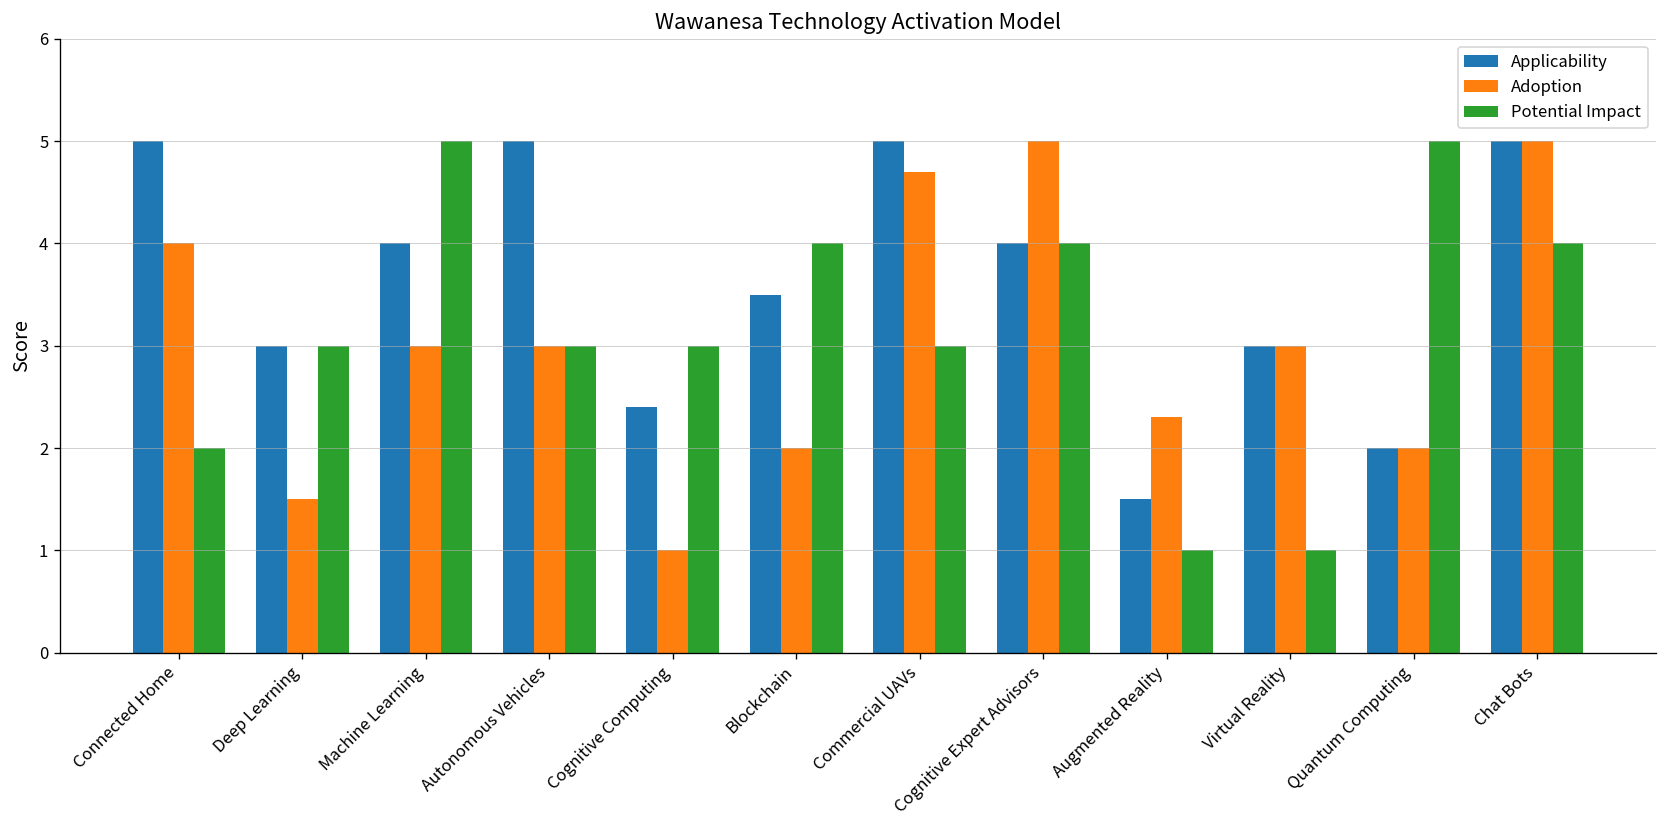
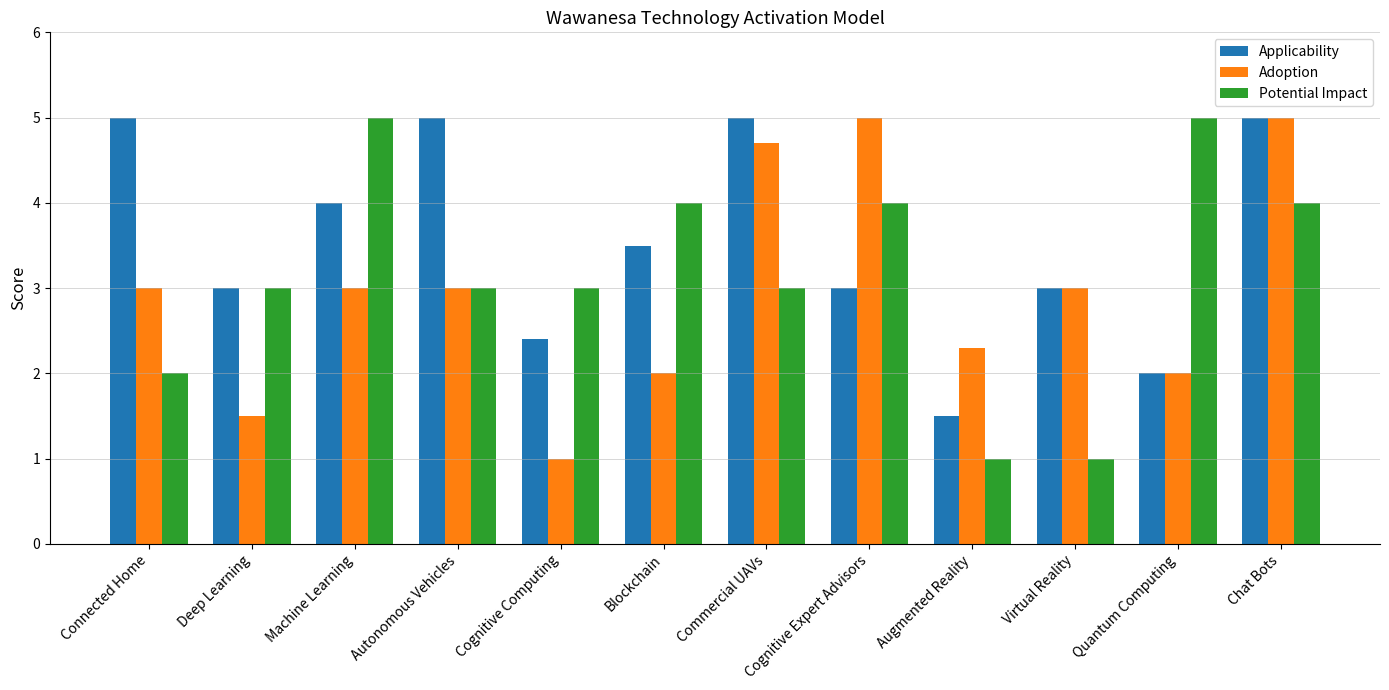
  {
    "Applicability": {
      "Connected Home": 5,
      "Deep Learning": 3,
      "Machine Learning": 4,
      "Autonomous Vehicles": 5,
      "Cognitive Computing": 2.4,
      "Blockchain": 3.5,
      "Commercial UAVs": 5,
-     "Cognitive Expert Advisors": 4,
+     "Cognitive Expert Advisors": 3,
      "Augmented Reality": 1.5,
      "Virtual Reality": 3,
      "Quantum Computing": 2,
      "Chat Bots": 5
    },
    "Adoption": {
-     "Connected Home": 4,
+     "Connected Home": 3,
      "Deep Learning": 1.5,
      "Machine Learning": 3,
      "Autonomous Vehicles": 3,
      "Cognitive Computing": 1,
      "Blockchain": 2,
      "Commercial UAVs": 4.7,
      "Cognitive Expert Advisors": 5,
      "Augmented Reality": 2.3,
      "Virtual Reality": 3,
      "Quantum Computing": 2,
      "Chat Bots": 5
    },
    "Potential Impact": {
      "Connected Home": 2,
      "Deep Learning": 3,
      "Machine Learning": 5,
      "Autonomous Vehicles": 3,
      "Cognitive Computing": 3,
      "Blockchain": 4,
      "Commercial UAVs": 3,
      "Cognitive Expert Advisors": 4,
      "Augmented Reality": 1,
      "Virtual Reality": 1,
      "Quantum Computing": 5,
      "Chat Bots": 4
    }
  }
